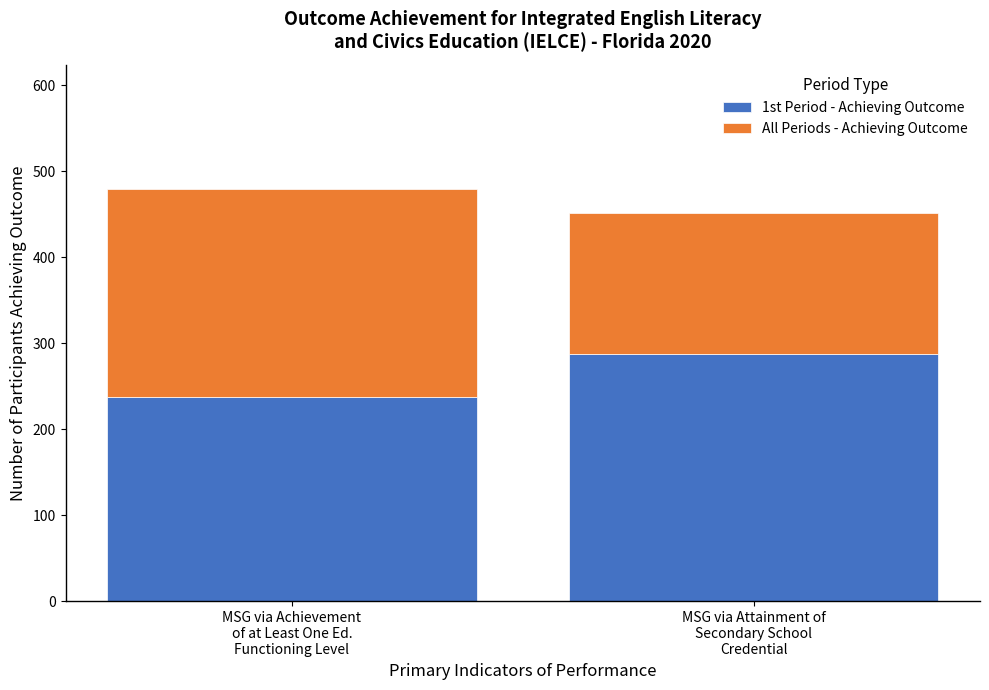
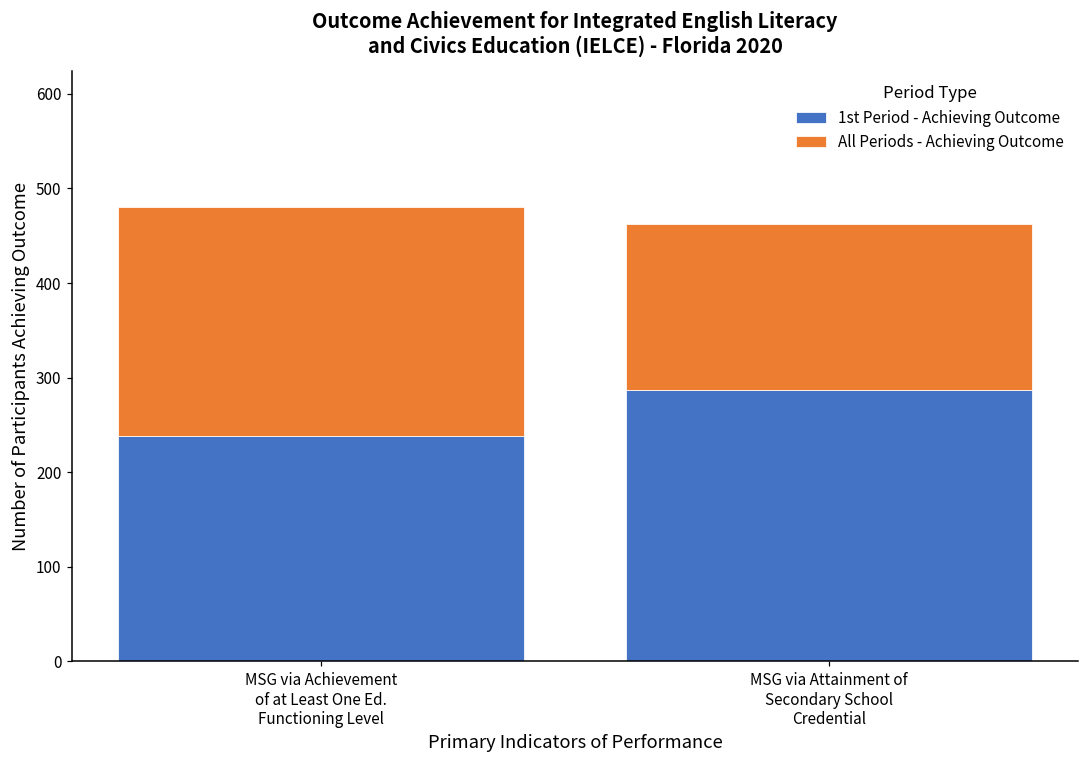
  {
    "1st Period - Achieving Outcome": {
      "MSG via Achievement of at Least One Ed. Functioning Level": 240,
      "MSG via Attainment of Secondary School Credential": 290
    },
    "All Periods - Achieving Outcome": {
      "MSG via Achievement of at Least One Ed. Functioning Level": 240,
-     "MSG via Attainment of Secondary School Credential": 170
+     "MSG via Attainment of Secondary School Credential": 180
    }
  }
